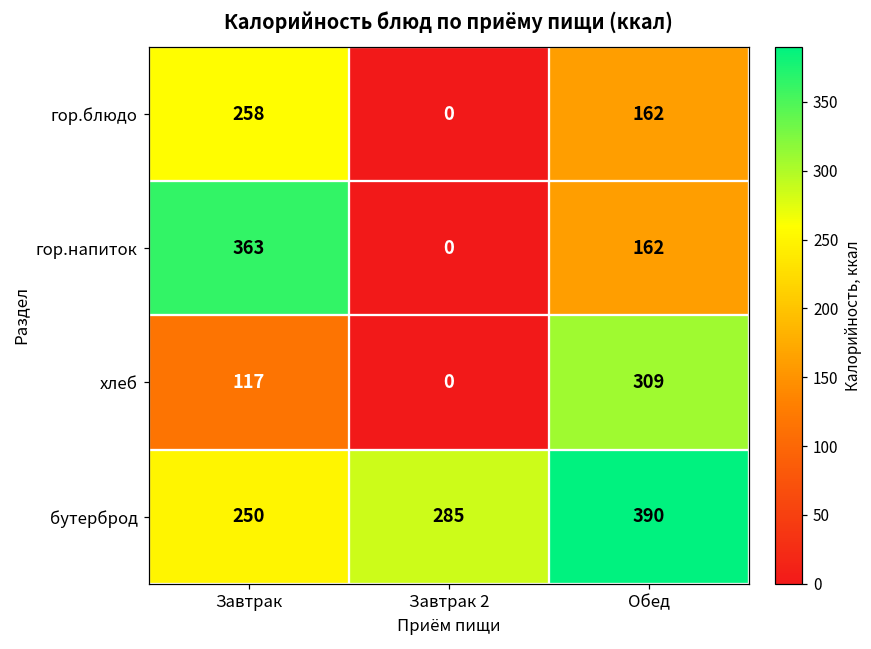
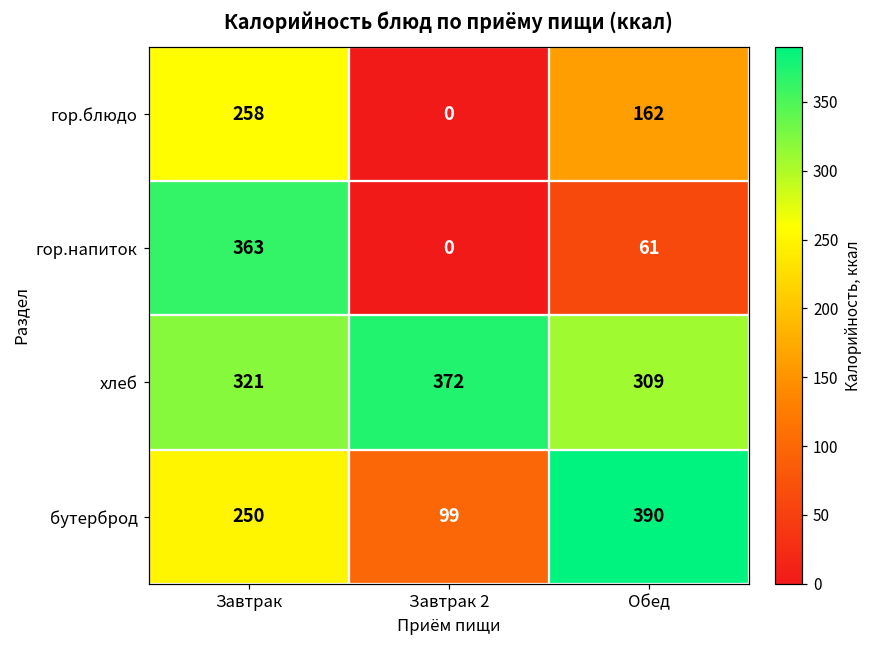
  {
    "гор.блюдо": {
      "Завтрак": 258,
      "Завтрак 2": 0,
      "Обед": 162
    },
    "гор.напиток": {
      "Завтрак": 363,
      "Завтрак 2": 0,
-     "Обед": 162
+     "Обед": 61
    },
    "хлеб": {
-     "Завтрак": 117,
-     "Завтрак 2": 0,
+     "Завтрак": 321,
+     "Завтрак 2": 372,
      "Обед": 309
    },
    "бутерброд": {
      "Завтрак": 250,
-     "Завтрак 2": 285,
+     "Завтрак 2": 99,
      "Обед": 390
    }
  }
